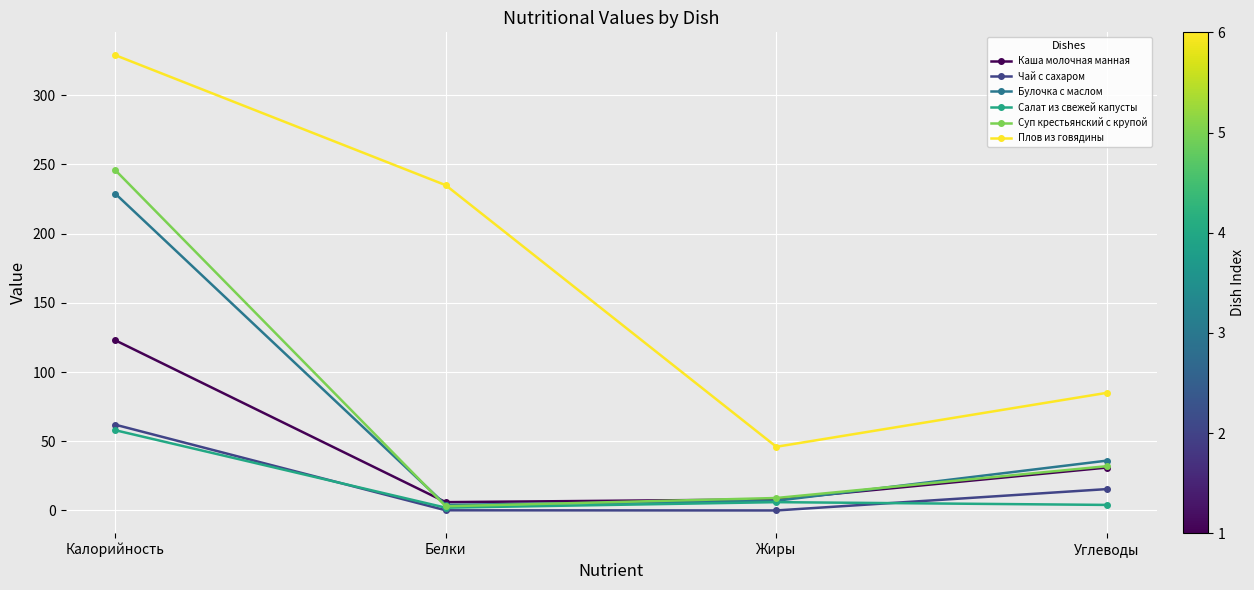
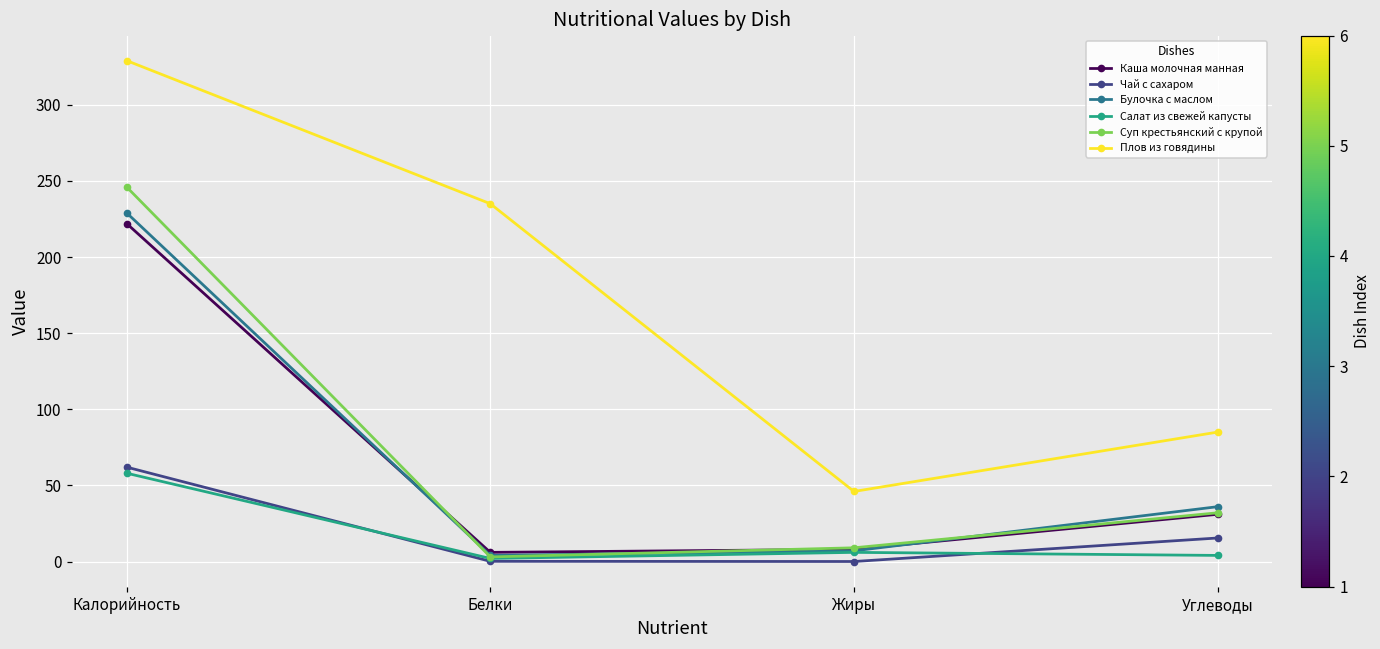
  {
    "Каша молочная манная": {
-     "Калорийность": 123,
+     "Калорийность": 222,
      "Белки": 6
    },
    "Суп крестьянский с крупой": {
      "Калорийность": 246
    },
    "Плов из говядины": {
      "Калорийность": 329,
      "Белки": 235,
      "Жиры": 46,
      "Углеводы": 85
    }
  }
